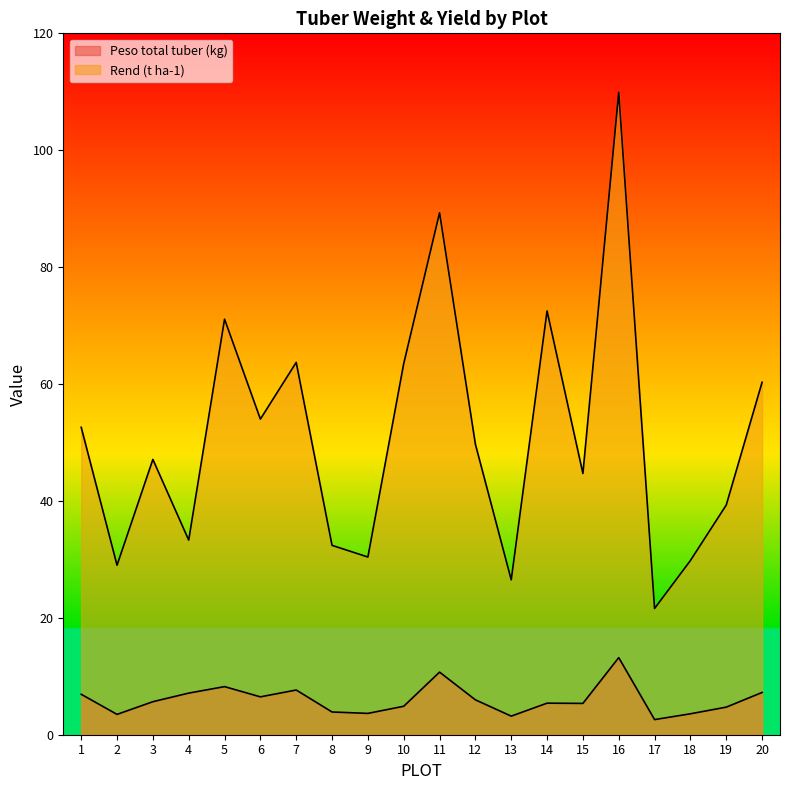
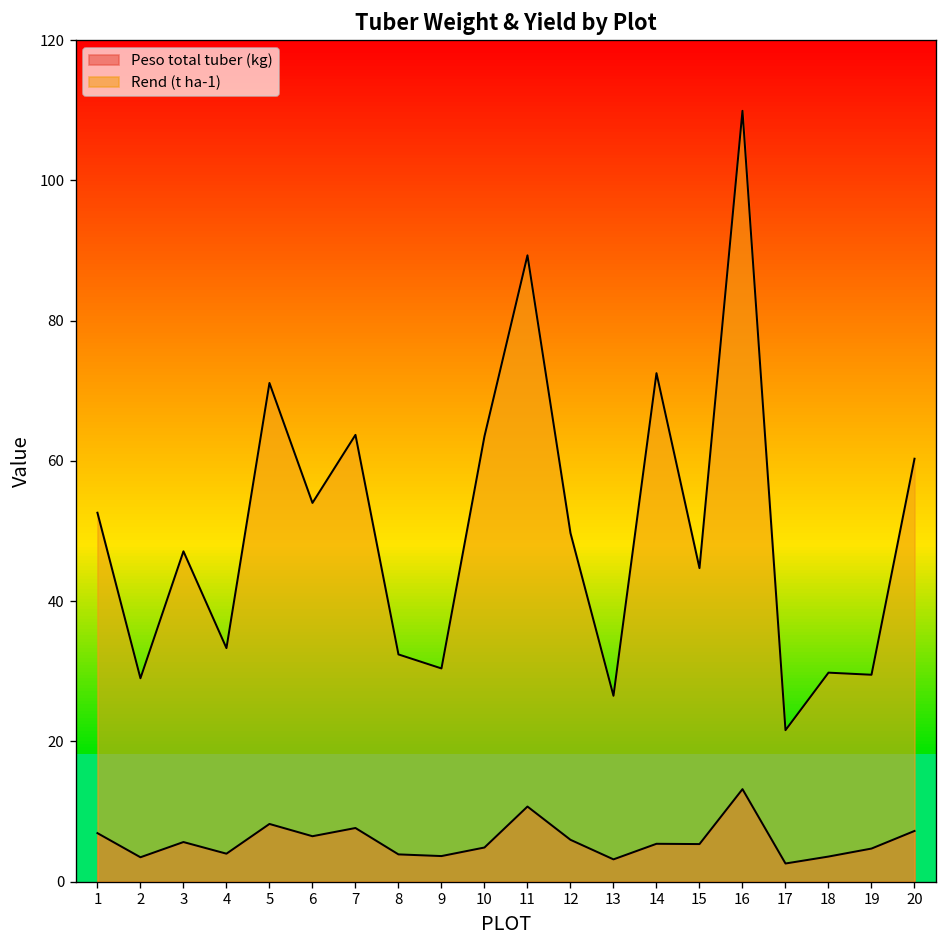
  {
    "Peso total tuber (kg)": {
      "1": 7,
      "2": 3,
      "3": 6,
-     "4": 7,
+     "4": 4,
      "5": 8,
      "6": 6,
      "7": 8,
      "8": 4,
      "9": 4,
      "10": 5,
      "11": 11,
      "12": 6,
      "13": 3,
      "14": 5,
      "15": 5,
      "16": 13,
      "17": 3,
      "18": 4,
      "19": 5,
      "20": 7
    },
    "Rend (t ha-1)": {
      "1": 53,
      "2": 29,
      "3": 47,
      "4": 33,
      "5": 71,
      "6": 54,
      "7": 64,
      "8": 32,
      "9": 30,
      "10": 64,
      "11": 89,
      "12": 50,
      "13": 27,
      "14": 73,
      "15": 45,
      "16": 110,
      "17": 22,
      "18": 30,
-     "19": 39,
+     "19": 30,
      "20": 60
    }
  }
